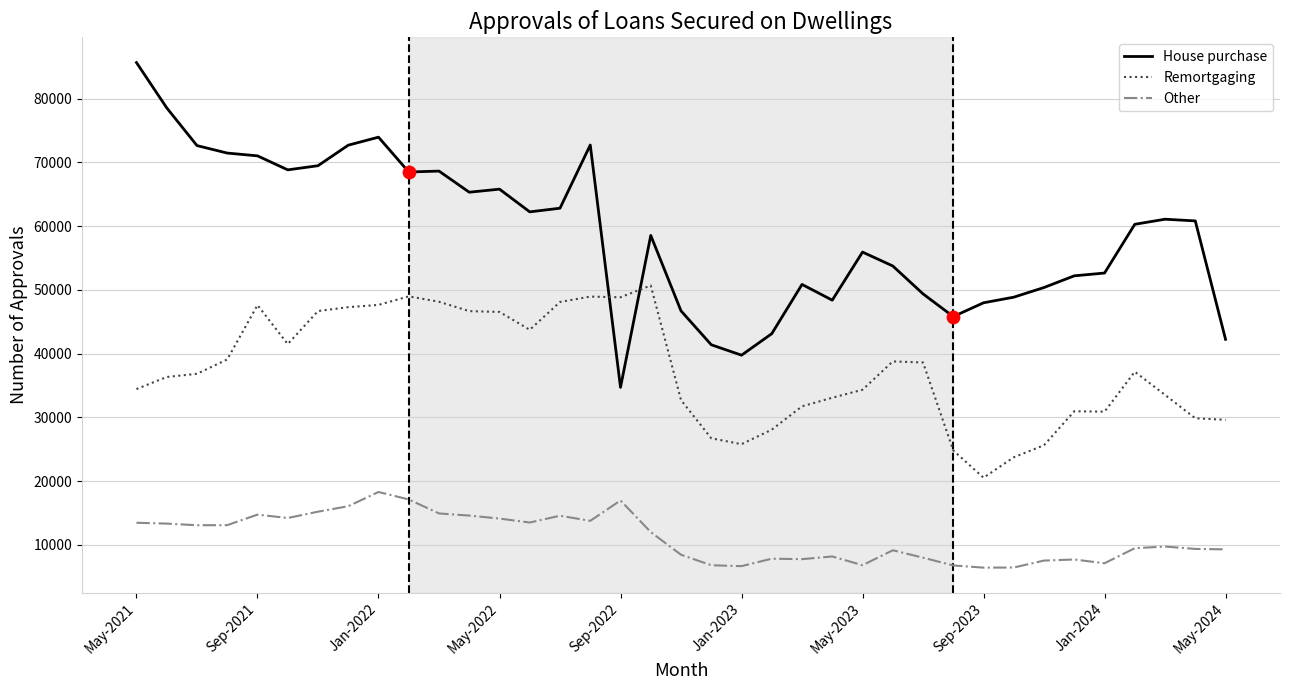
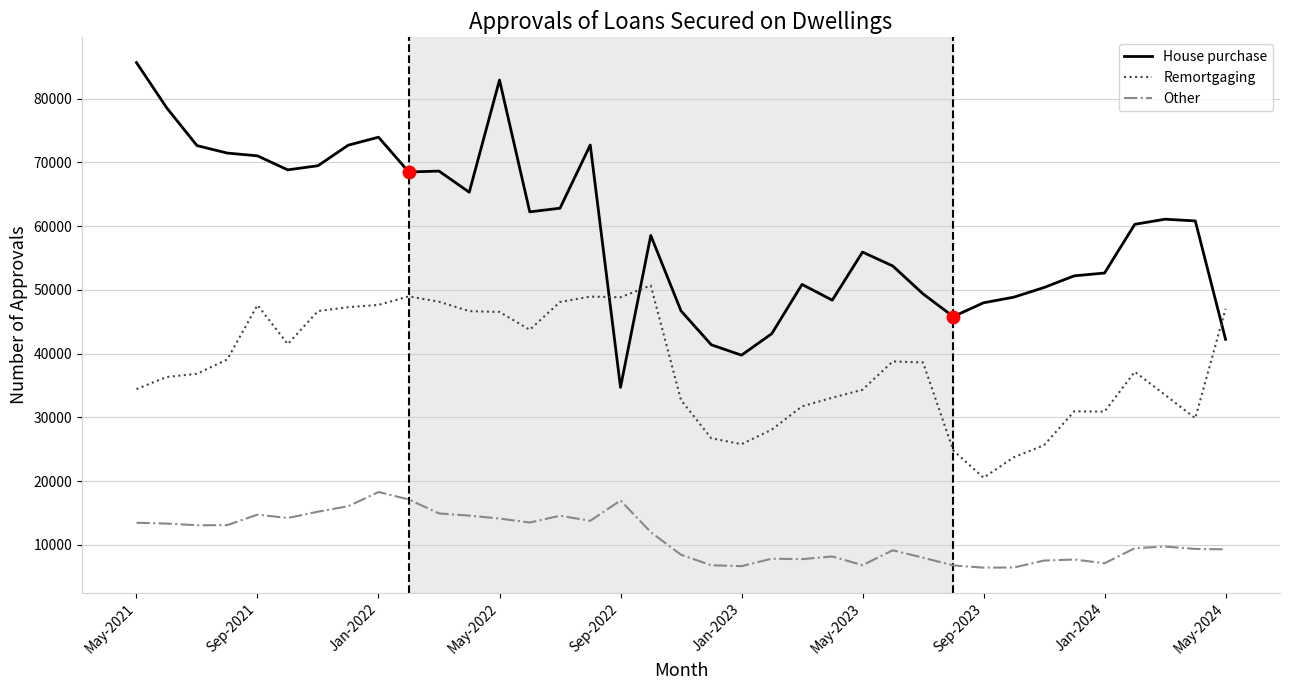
  {
    "House purchase": {
      "May-2021": 86000,
      "Sep-2021": 71000,
      "Jan-2022": 74000,
-     "May-2022": 66000,
+     "May-2022": 83000,
      "Sep-2022": 35000,
      "Jan-2023": 40000,
      "May-2023": 56000,
      "Sep-2023": 48000,
      "Jan-2024": 53000,
      "May-2024": 42000
    },
    "Remortgaging": {
      "May-2021": 34000,
      "Sep-2021": 48000,
      "Jan-2022": 48000,
      "May-2022": 47000,
      "Sep-2022": 49000,
      "Jan-2023": 26000,
      "May-2023": 34000,
      "Sep-2023": 21000,
      "Jan-2024": 31000,
-     "May-2024": 30000
+     "May-2024": 47000
    },
    "Other": {
      "May-2021": 13000,
      "Sep-2021": 15000,
      "Jan-2022": 18000,
      "May-2022": 14000,
      "Sep-2022": 17000,
      "Jan-2023": 7000,
      "May-2023": 7000,
      "Sep-2023": 6000,
      "Jan-2024": 7000,
      "May-2024": 9000
    }
  }
